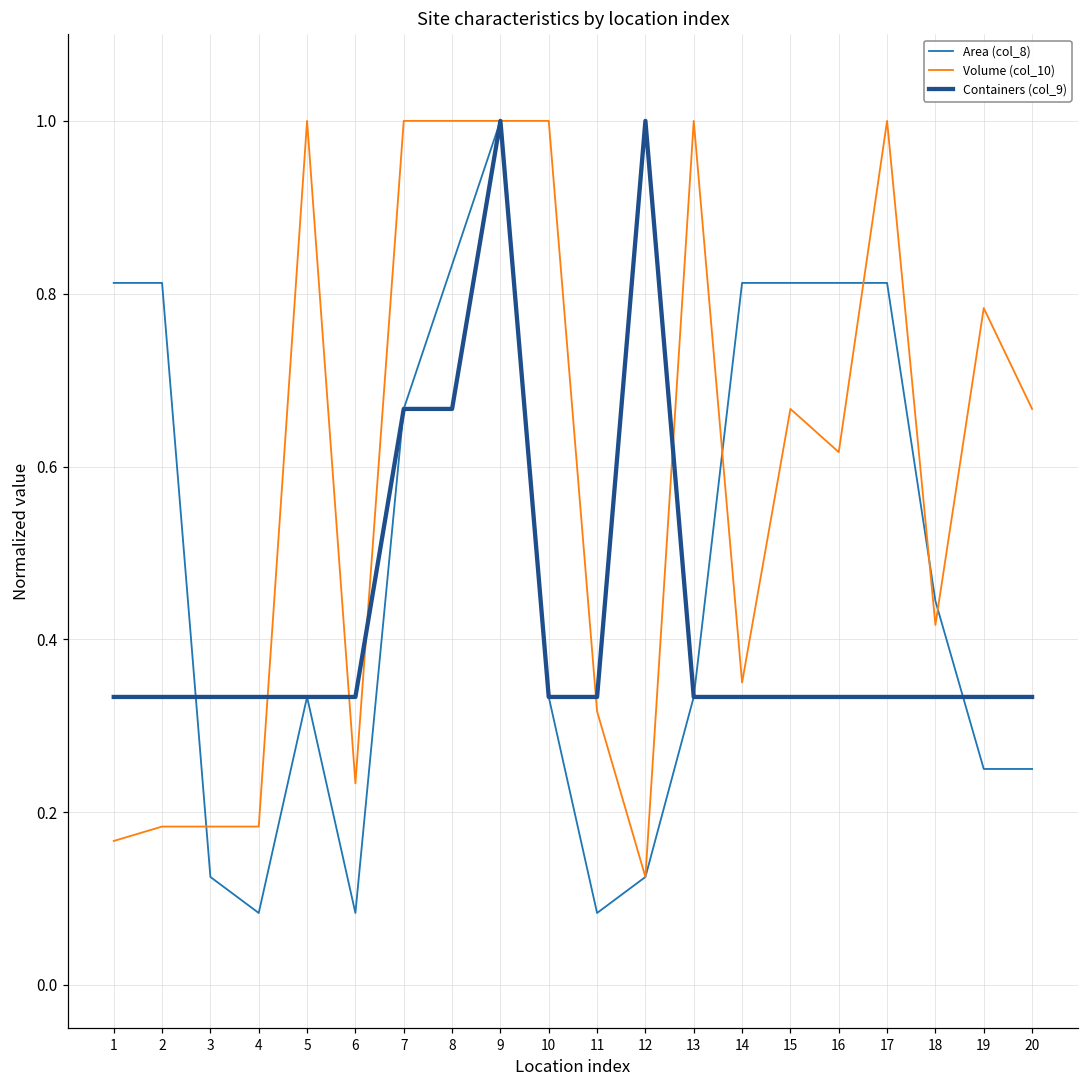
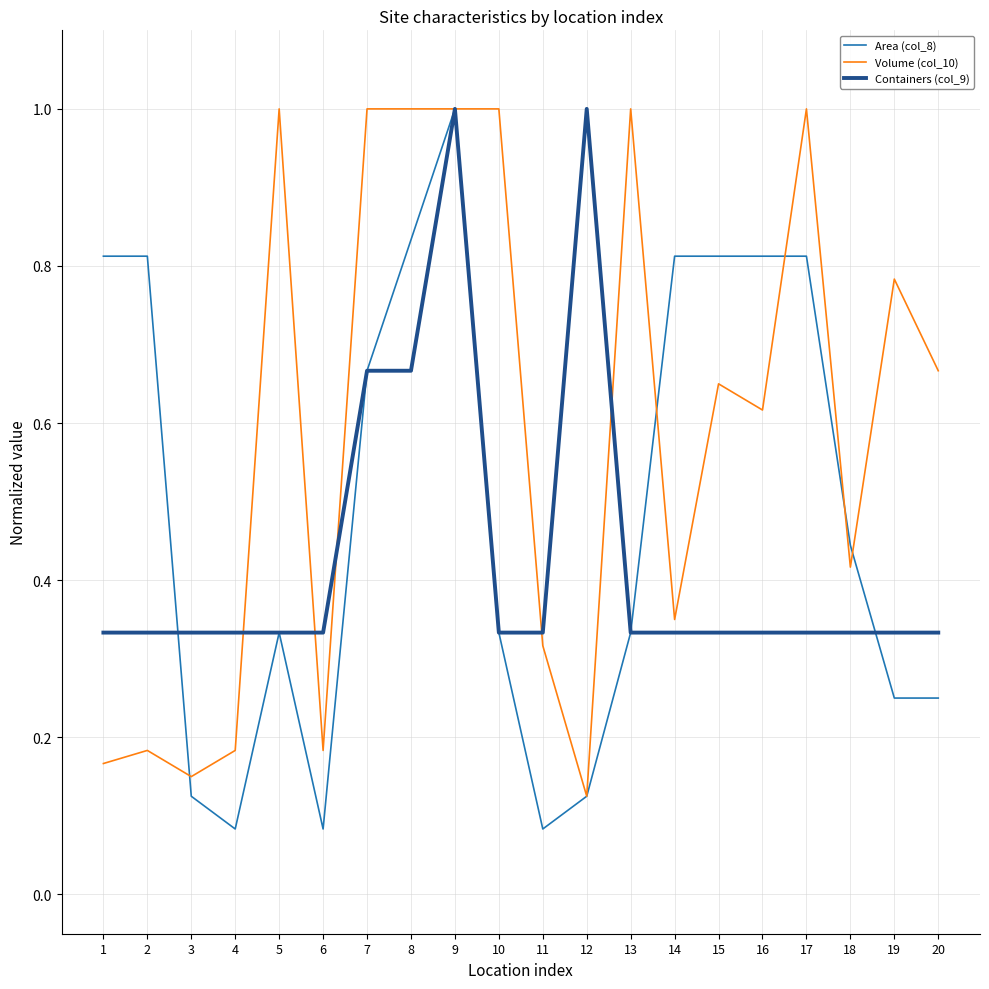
  {
    "Volume (col_10)": {
      "1": 0.17,
      "2": 0.18,
-     "3": 0.18,
+     "3": 0.15,
      "4": 0.18,
      "5": 1.00,
-     "6": 0.23,
+     "6": 0.18,
      "7": 1.00,
      "8": 1.00,
      "10": 1.00,
      "11": 0.32,
      "13": 1.00,
      "14": 0.35,
-     "15": 0.67,
+     "15": 0.65,
      "16": 0.62,
      "17": 1.00,
      "18": 0.42,
      "19": 0.78,
      "20": 0.67
    }
  }
